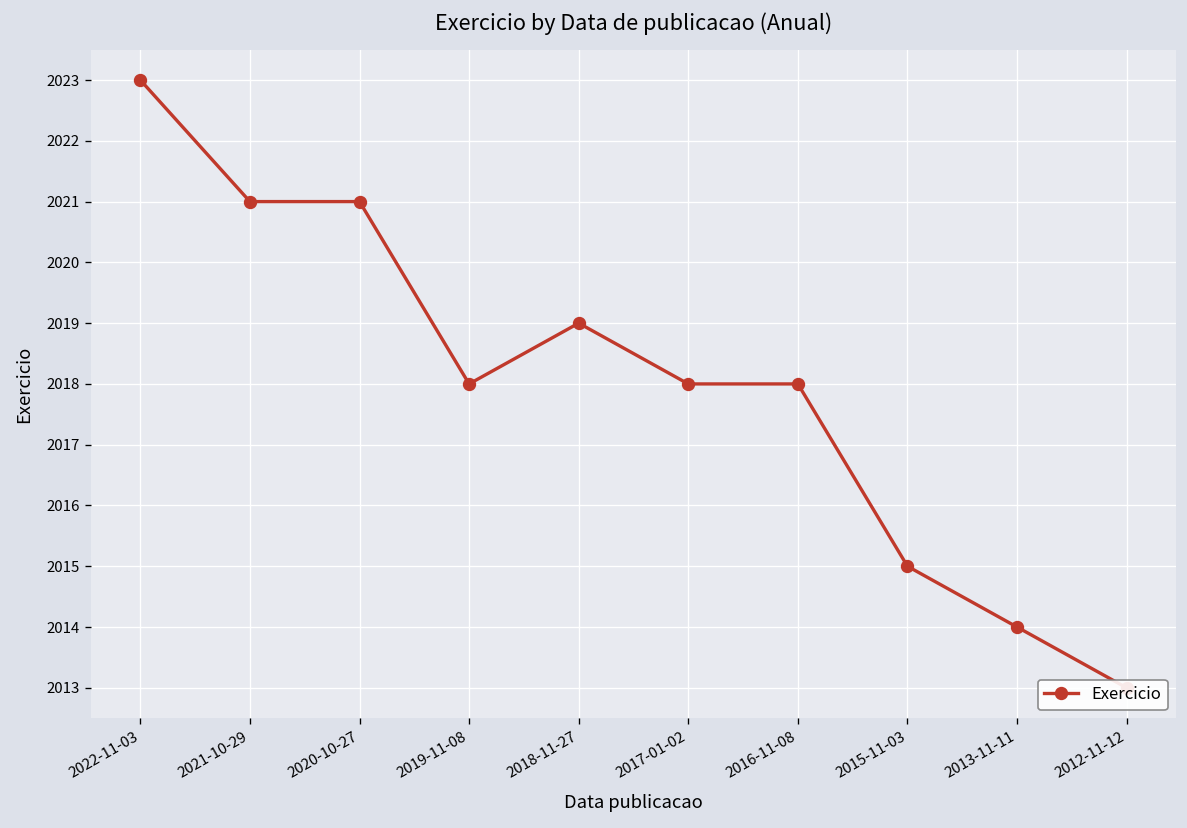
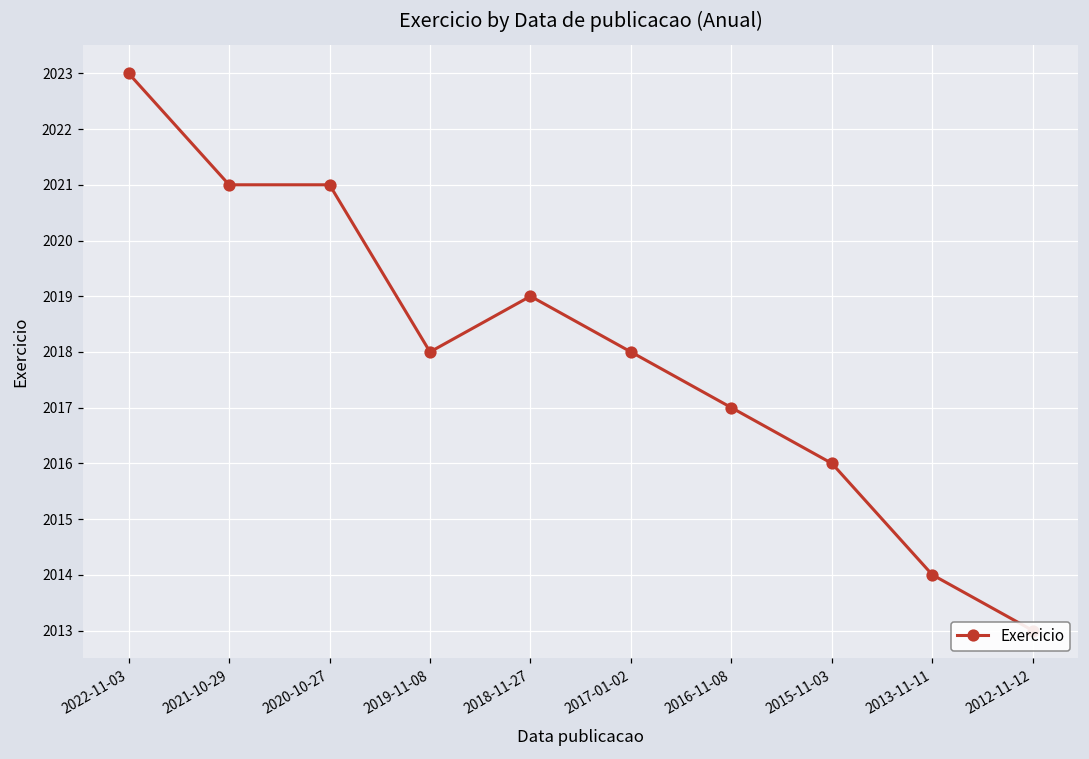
  {
    "2022-11-03": 2023,
    "2021-10-29": 2021,
    "2020-10-27": 2021,
    "2019-11-08": 2018,
    "2018-11-27": 2019,
    "2017-01-02": 2018,
-   "2016-11-08": 2018,
-   "2015-11-03": 2015,
+   "2016-11-08": 2017,
+   "2015-11-03": 2016,
    "2013-11-11": 2014
  }
